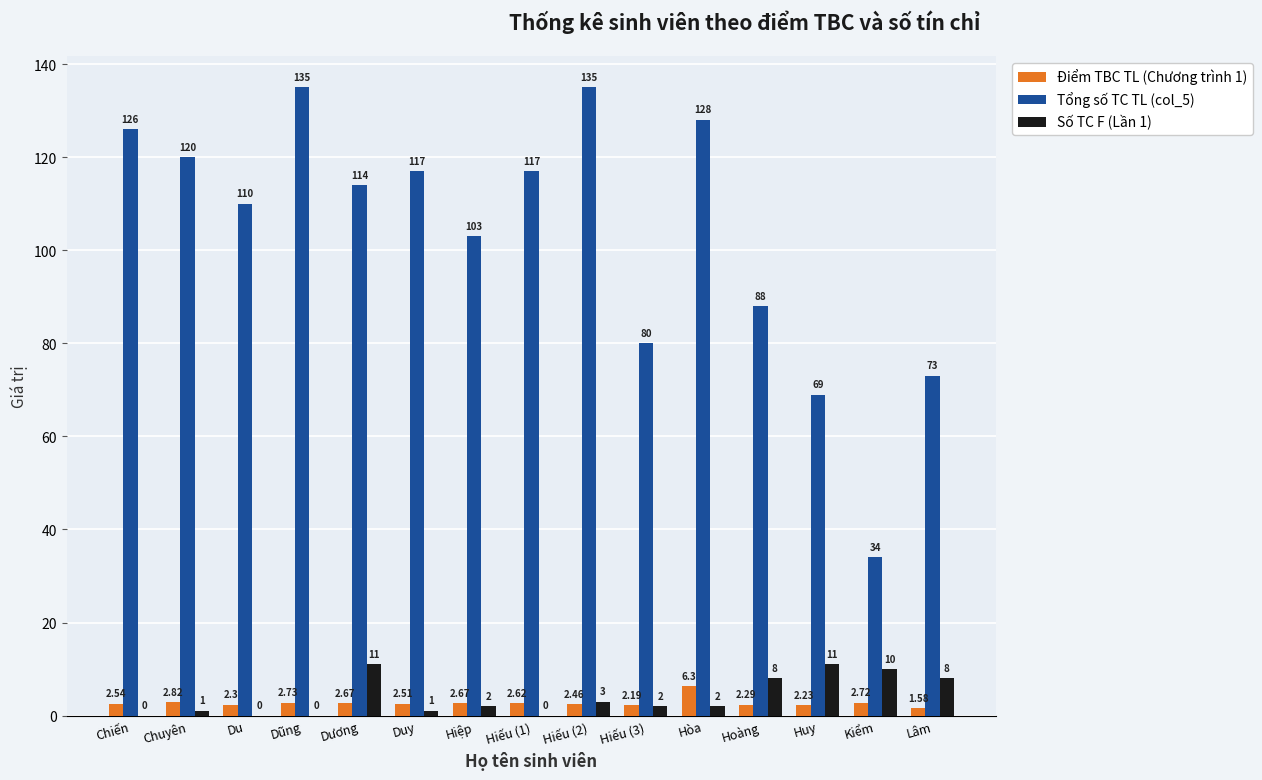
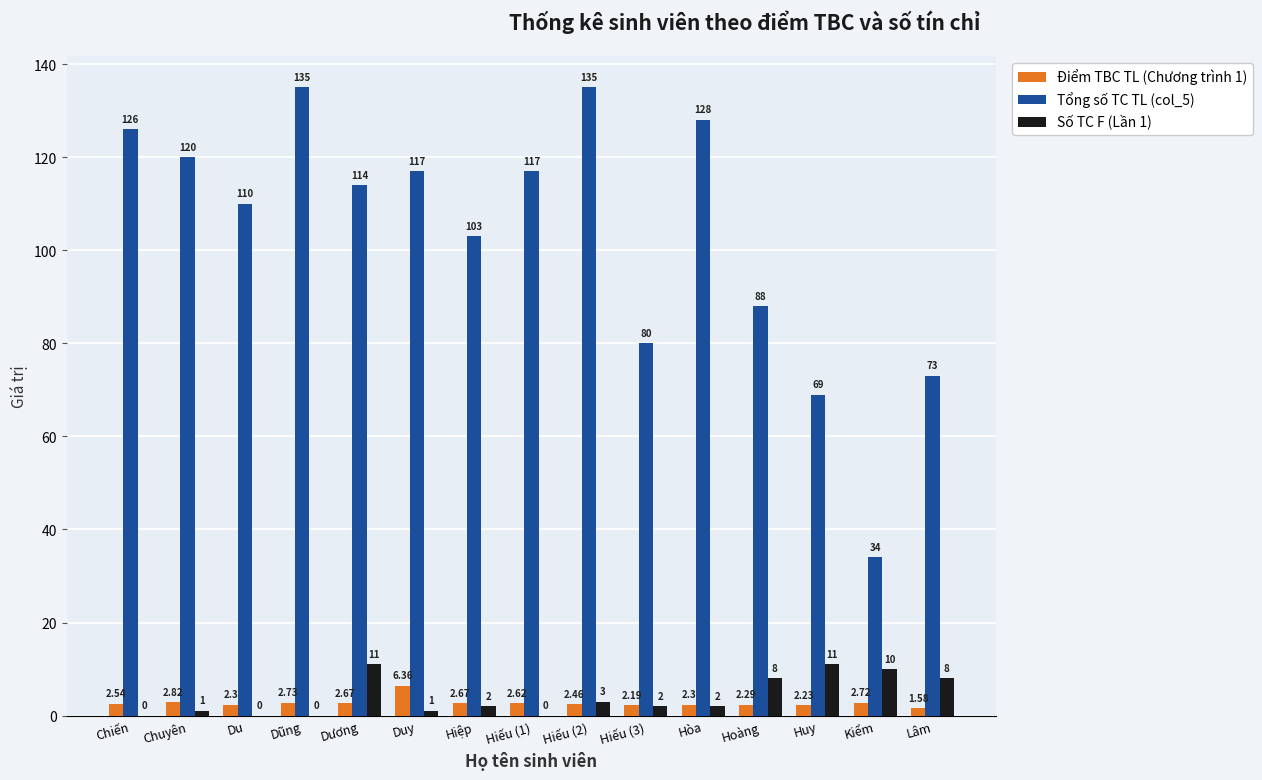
  {
    "Điểm TBC TL (Chương trình 1)": {
      "Chiến": 2.54,
      "Chuyên": 2.82,
      "Du": 2.3,
      "Dũng": 2.73,
      "Dương": 2.67,
-     "Duy": 2.51,
+     "Duy": 6.36,
      "Hiệp": 2.67,
      "Hiếu (1)": 2.62,
      "Hiếu (2)": 2.46,
      "Hiếu (3)": 2.19,
-     "Hòa": 6.3,
+     "Hòa": 2.3,
      "Hoàng": 2.29,
      "Huy": 2.23,
      "Kiểm": 2.72,
      "Lâm": 1.58
    },
    "Tổng số TC TL (col_5)": {
      "Chiến": 126,
      "Chuyên": 120,
      "Du": 110,
      "Dũng": 135,
      "Dương": 114,
      "Duy": 117,
      "Hiệp": 103,
      "Hiếu (1)": 117,
      "Hiếu (2)": 135,
      "Hiếu (3)": 80,
      "Hòa": 128,
      "Hoàng": 88,
      "Huy": 69,
      "Kiểm": 34,
      "Lâm": 73
    },
    "Số TC F (Lần 1)": {
      "Chiến": 0,
      "Chuyên": 1,
      "Du": 0,
      "Dũng": 0,
      "Dương": 11,
      "Duy": 1,
      "Hiệp": 2,
      "Hiếu (1)": 0,
      "Hiếu (2)": 3,
      "Hiếu (3)": 2,
      "Hòa": 2,
      "Hoàng": 8,
      "Huy": 11,
      "Kiểm": 10,
      "Lâm": 8
    }
  }
